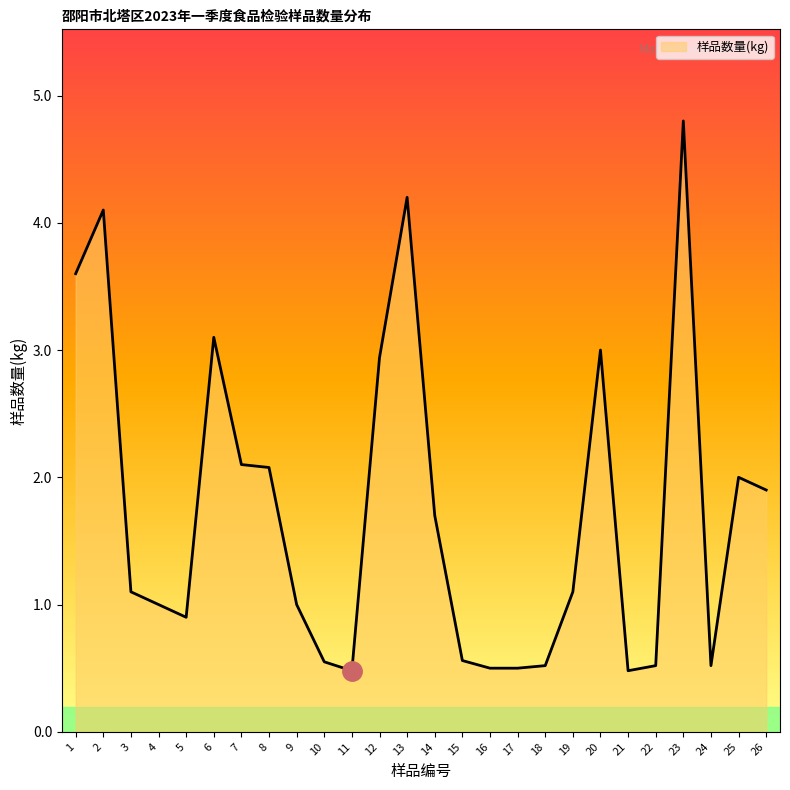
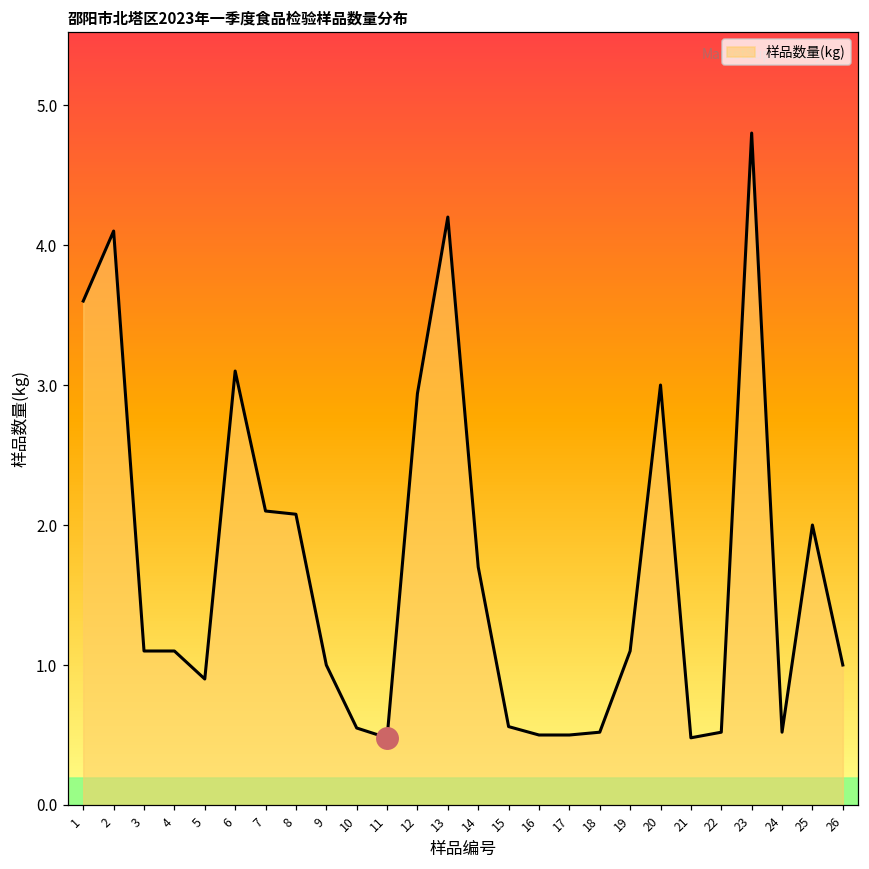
  {
    "样品数量(kg)": {
      "1": 3.6,
      "2": 4.1,
      "3": 1.1,
-     "4": 1.0,
+     "4": 1.1,
      "5": 0.9,
      "6": 3.1,
      "7": 2.1,
      "8": 2.08,
      "9": 1.0,
      "10": 0.55,
      "12": 2.94,
      "13": 4.2,
      "14": 1.7,
      "15": 0.56,
      "16": 0.5,
      "17": 0.5,
      "18": 0.52,
      "19": 1.1,
      "20": 3.0,
      "21": 0.48,
      "22": 0.52,
      "23": 4.8,
      "24": 0.52,
      "25": 2.0,
-     "26": 1.9
+     "26": 1.0
    }
  }
